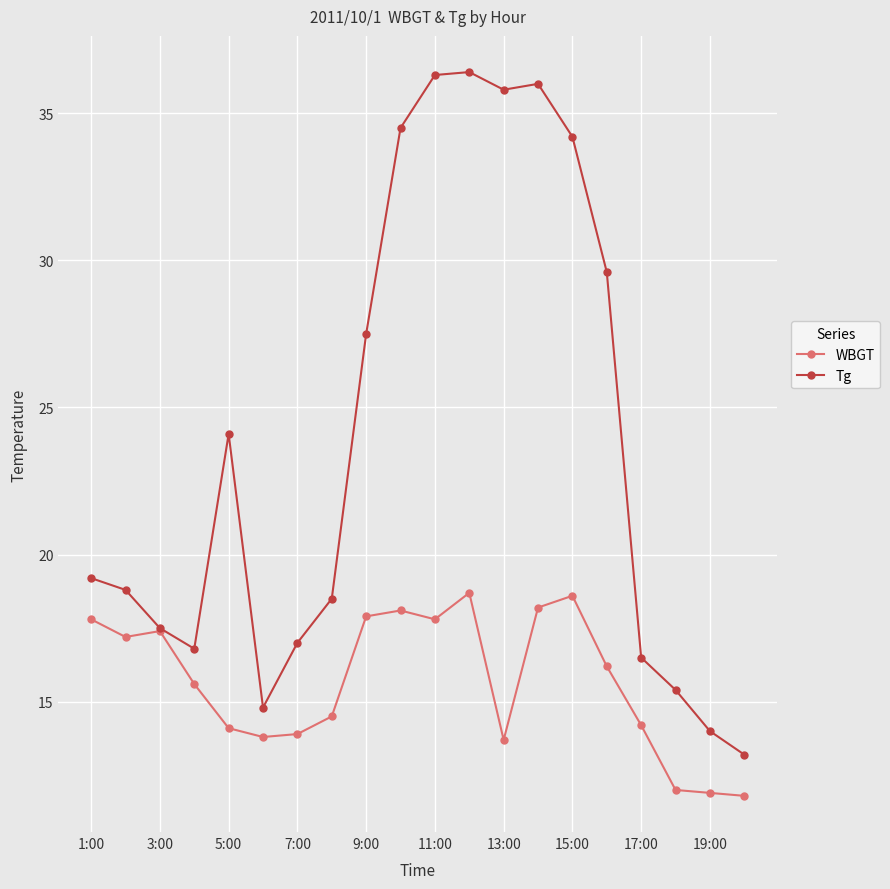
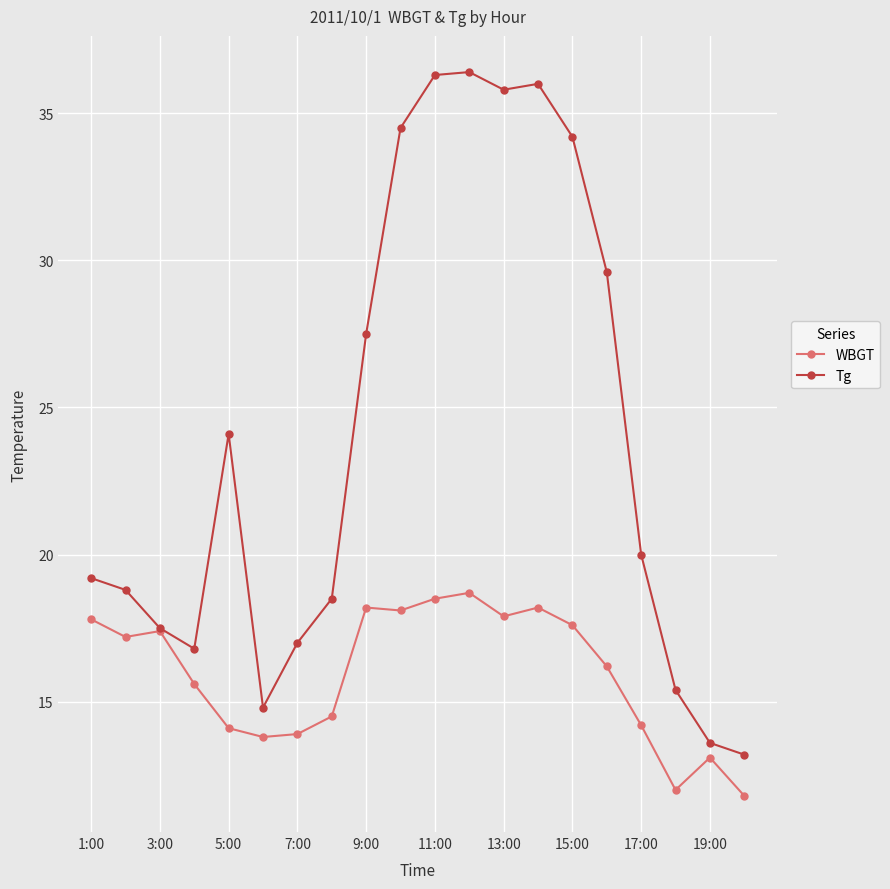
  {
    "WBGT": {
      "1:00": 17.8,
      "3:00": 17.4,
      "5:00": 14.1,
      "7:00": 13.9,
-     "9:00": 17.9,
-     "11:00": 17.8,
-     "13:00": 13.7,
-     "15:00": 18.6,
+     "9:00": 18.2,
+     "11:00": 18.5,
+     "13:00": 17.9,
+     "15:00": 17.6,
      "17:00": 14.2,
-     "19:00": 11.9
+     "19:00": 13.1
    },
    "Tg": {
      "1:00": 19.2,
      "3:00": 17.5,
      "5:00": 24.1,
      "7:00": 17.0,
      "9:00": 27.5,
      "11:00": 36.3,
      "13:00": 35.8,
      "15:00": 34.2,
-     "17:00": 16.5,
-     "19:00": 14.0
+     "17:00": 20.0,
+     "19:00": 13.6
    }
  }
